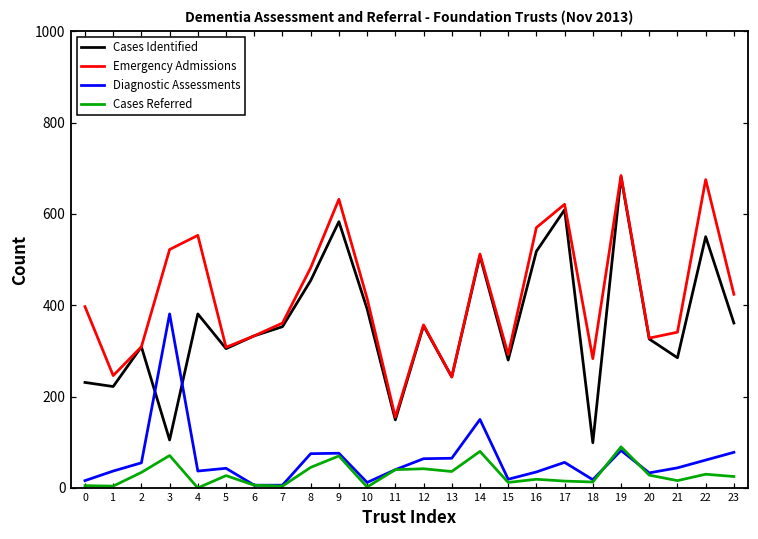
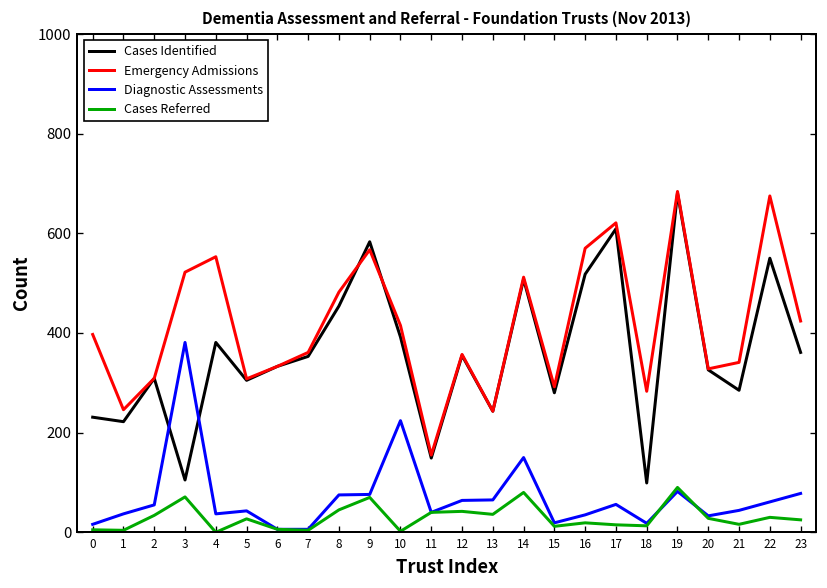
  {
    "Cases Identified": {
      "0": 230,
      "1": 220,
      "3": 110,
      "4": 380,
      "7": 350,
      "8": 450,
      "9": 580,
      "10": 390,
      "15": 280,
      "16": 520,
      "17": 610,
      "18": 100,
      "21": 290,
      "22": 550,
      "23": 360
    },
    "Emergency Admissions": {
      "0": 400,
      "1": 250,
      "3": 520,
      "4": 550,
      "7": 360,
      "8": 480,
-     "9": 630,
+     "9": 570,
      "10": 420,
      "15": 290,
      "16": 570,
      "17": 620,
      "18": 280,
      "21": 340,
      "22": 680,
      "23": 420
    },
    "Diagnostic Assessments": {
      "0": 20,
      "1": 40,
      "2": 60,
      "3": 380,
      "4": 40,
      "5": 40,
      "8": 80,
-     "10": 10,
+     "10": 220,
      "12": 60,
      "13": 70,
      "14": 150,
      "15": 20,
      "16": 40,
      "17": 60,
      "19": 80,
      "21": 40,
      "22": 60,
      "23": 80
    },
    "Cases Referred": {
      "0": 10,
      "1": 0,
      "2": 30,
      "3": 70,
      "4": 0,
      "5": 30,
      "8": 50,
      "10": 0,
      "12": 40,
      "13": 40,
      "14": 80,
      "15": 10,
      "16": 20,
      "17": 20,
      "19": 90,
      "21": 20,
      "22": 30,
      "23": 30
    }
  }
